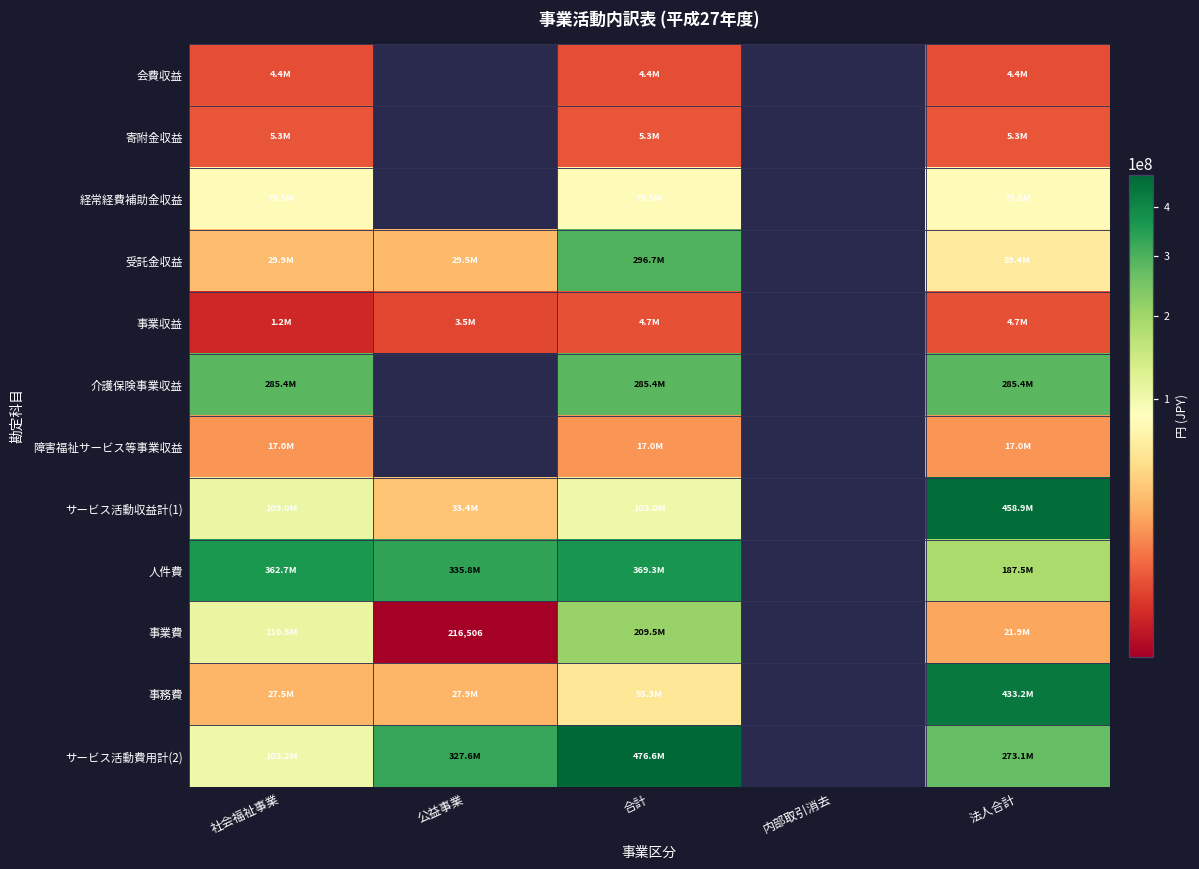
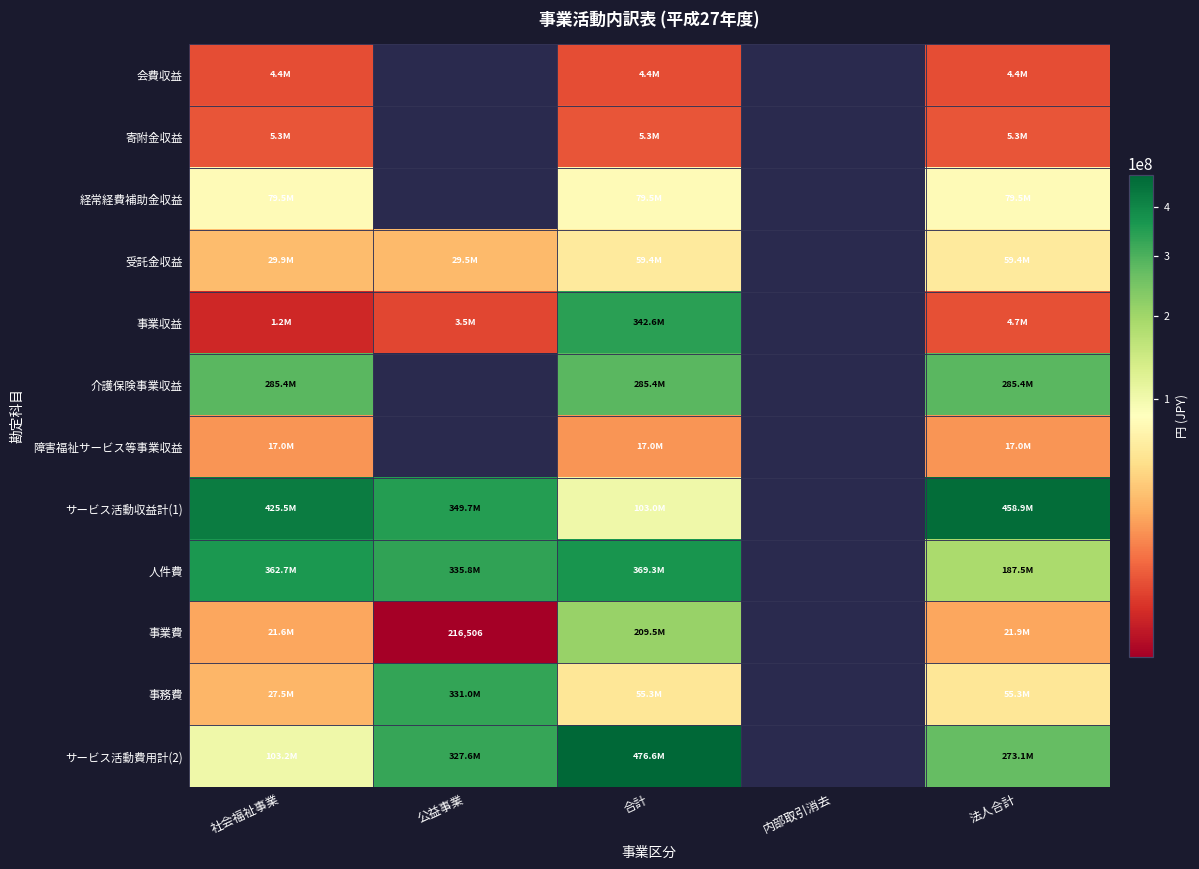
  {
    "会費収益": {
      "社会福祉事業": "4.4M",
      "合計": "4.4M",
      "法人合計": "4.4M"
    },
    "寄附金収益": {
      "社会福祉事業": "5.3M",
      "合計": "5.3M",
      "法人合計": "5.3M"
    },
    "経常経費補助金収益": {
      "社会福祉事業": "79.5M",
      "合計": "79.5M",
      "法人合計": "79.5M"
    },
    "受託金収益": {
      "社会福祉事業": "29.9M",
      "公益事業": "29.5M",
-     "合計": "296.7M",
+     "合計": "59.4M",
      "法人合計": "59.4M"
    },
    "事業収益": {
      "社会福祉事業": "1.2M",
      "公益事業": "3.5M",
-     "合計": "4.7M",
+     "合計": "342.6M",
      "法人合計": "4.7M"
    },
    "介護保険事業収益": {
      "社会福祉事業": "285.4M",
      "合計": "285.4M",
      "法人合計": "285.4M"
    },
    "障害福祉サービス等事業収益": {
      "社会福祉事業": "17.0M",
      "合計": "17.0M",
      "法人合計": "17.0M"
    },
    "サービス活動収益計(1)": {
-     "社会福祉事業": "109.0M",
-     "公益事業": "33.4M",
+     "社会福祉事業": "425.5M",
+     "公益事業": "349.7M",
      "合計": "103.0M",
      "法人合計": "458.9M"
    },
    "人件費": {
      "社会福祉事業": "362.7M",
      "公益事業": "335.8M",
      "合計": "369.3M",
      "法人合計": "187.5M"
    },
    "事業費": {
-     "社会福祉事業": "110.5M",
+     "社会福祉事業": "21.6M",
      "公益事業": "216,506",
      "合計": "209.5M",
      "法人合計": "21.9M"
    },
    "事務費": {
      "社会福祉事業": "27.5M",
-     "公益事業": "27.9M",
+     "公益事業": "331.0M",
      "合計": "55.3M",
-     "法人合計": "433.2M"
+     "法人合計": "55.3M"
    },
    "サービス活動費用計(2)": {
      "社会福祉事業": "103.2M",
      "公益事業": "327.6M",
      "合計": "476.6M",
      "法人合計": "273.1M"
    }
  }
